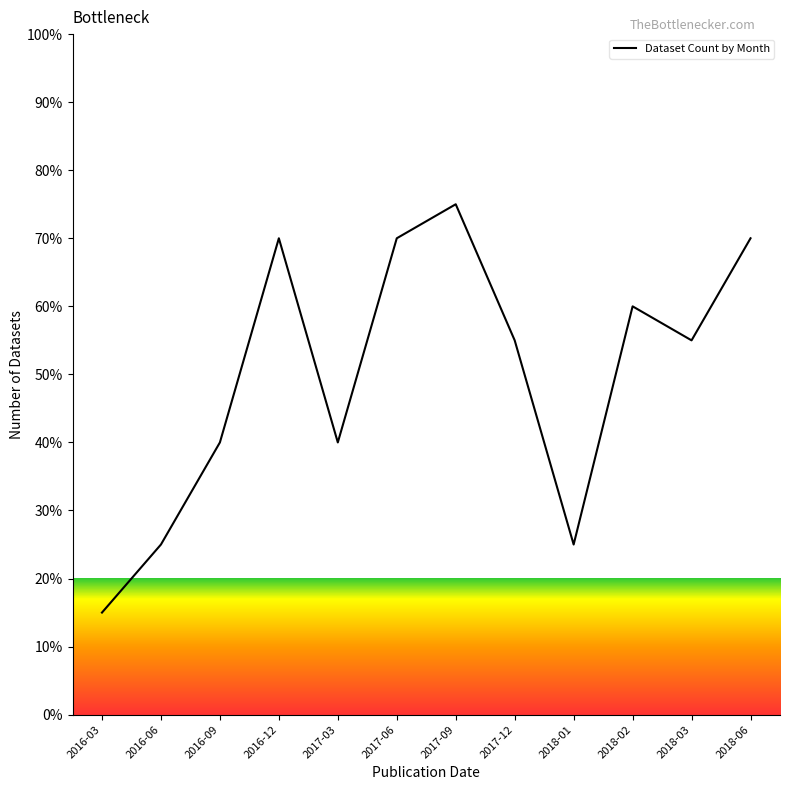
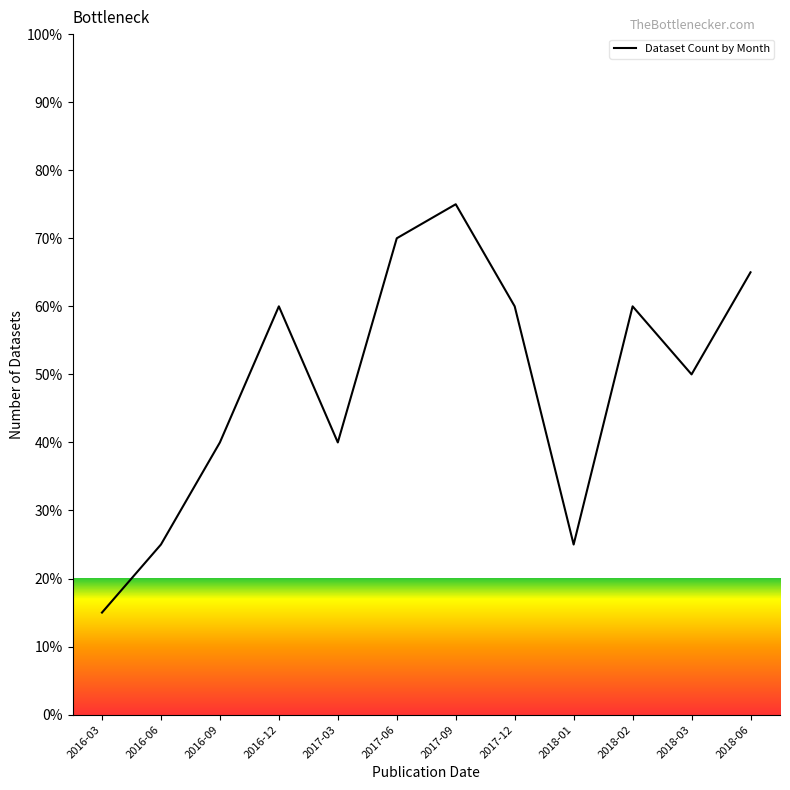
  {
    "2016-03": "15%",
    "2016-06": "25%",
    "2016-09": "40%",
-   "2016-12": "70%",
+   "2016-12": "60%",
    "2017-03": "40%",
    "2017-06": "70%",
    "2017-09": "75%",
-   "2017-12": "55%",
+   "2017-12": "60%",
    "2018-01": "25%",
    "2018-02": "60%",
-   "2018-03": "55%",
-   "2018-06": "70%"
+   "2018-03": "50%",
+   "2018-06": "65%"
  }
